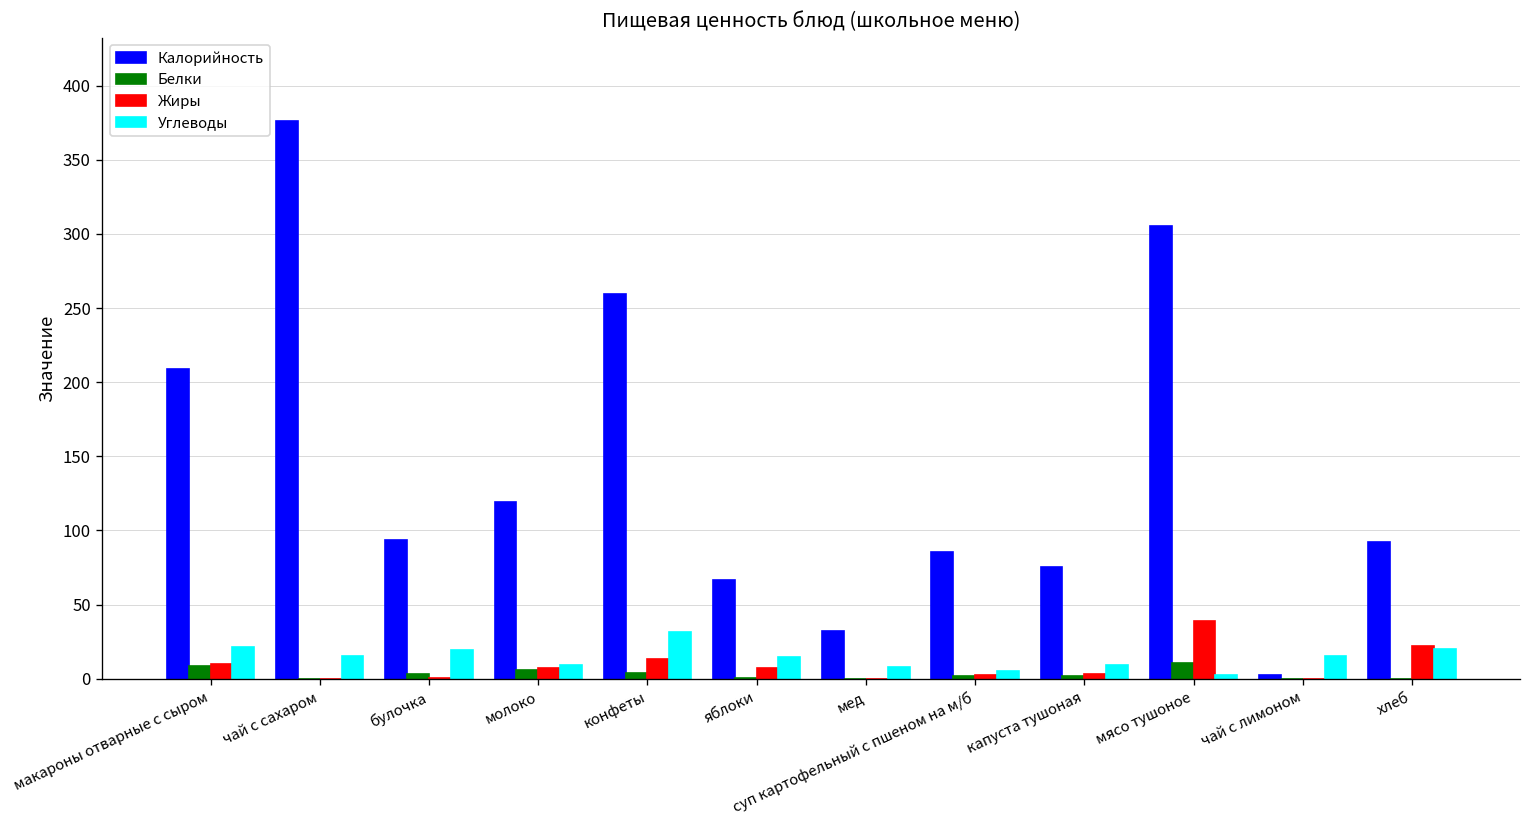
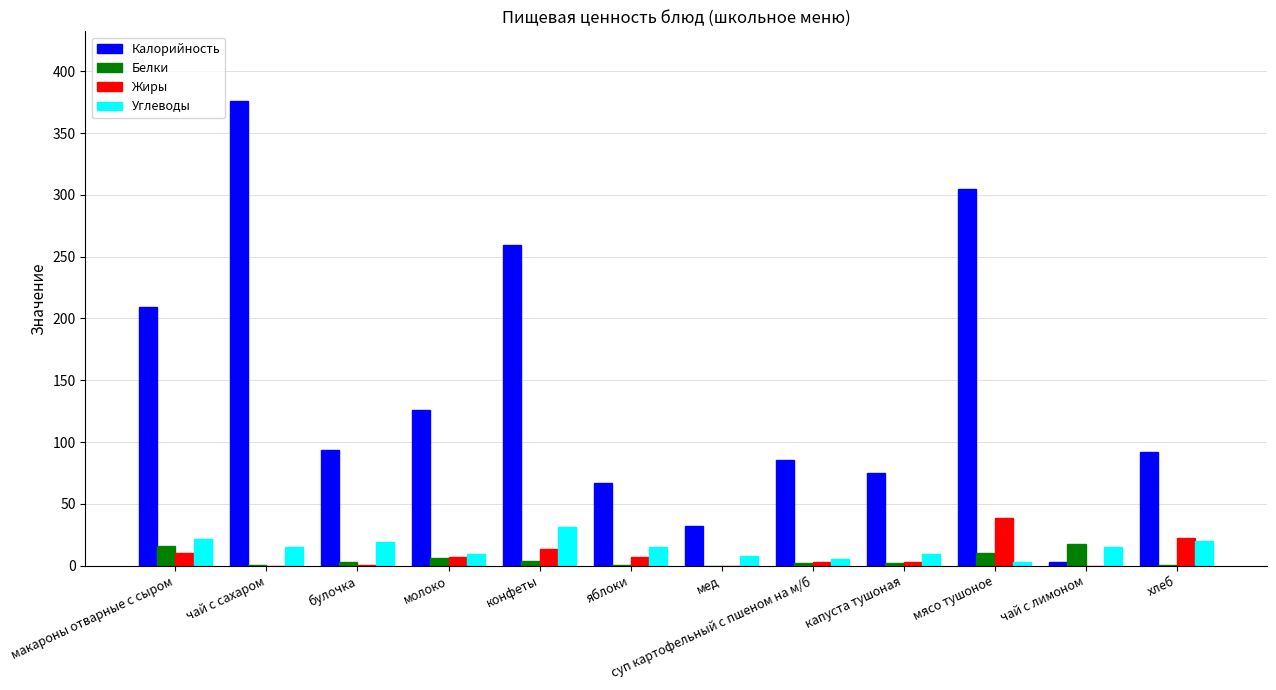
  {
    "Калорийность": {
      "макароны отварные с сыром": 209,
      "чай с сахаром": 376,
      "булочка": 94,
-     "молоко": 119,
+     "молоко": 126,
      "конфеты": 260,
      "яблоки": 67,
      "мед": 32,
      "суп картофельный с пшеном на м/б": 86,
      "капуста тушоная": 75,
      "мясо тушоное": 305,
      "чай с лимоном": 3,
      "хлеб": 92
    },
    "Белки": {
-     "макароны отварные с сыром": 8,
+     "макароны отварные с сыром": 16,
      "булочка": 3,
      "молоко": 6,
      "конфеты": 4,
      "мед": 0,
      "капуста тушоная": 2,
      "мясо тушоное": 11,
-     "чай с лимоном": 0
+     "чай с лимоном": 17
    },
    "Жиры": {
      "макароны отварные с сыром": 10,
      "молоко": 7,
      "конфеты": 13,
      "яблоки": 7,
      "мед": 0,
      "суп картофельный с пшеном на м/б": 3,
      "капуста тушоная": 3,
      "мясо тушоное": 39,
      "хлеб": 22
    },
    "Углеводы": {
      "макароны отварные с сыром": 21,
      "чай с сахаром": 15,
      "булочка": 19,
      "молоко": 9,
      "конфеты": 32,
      "яблоки": 15,
      "мед": 8,
      "суп картофельный с пшеном на м/б": 5,
      "капуста тушоная": 9,
      "мясо тушоное": 3,
      "чай с лимоном": 15,
      "хлеб": 20
    }
  }
